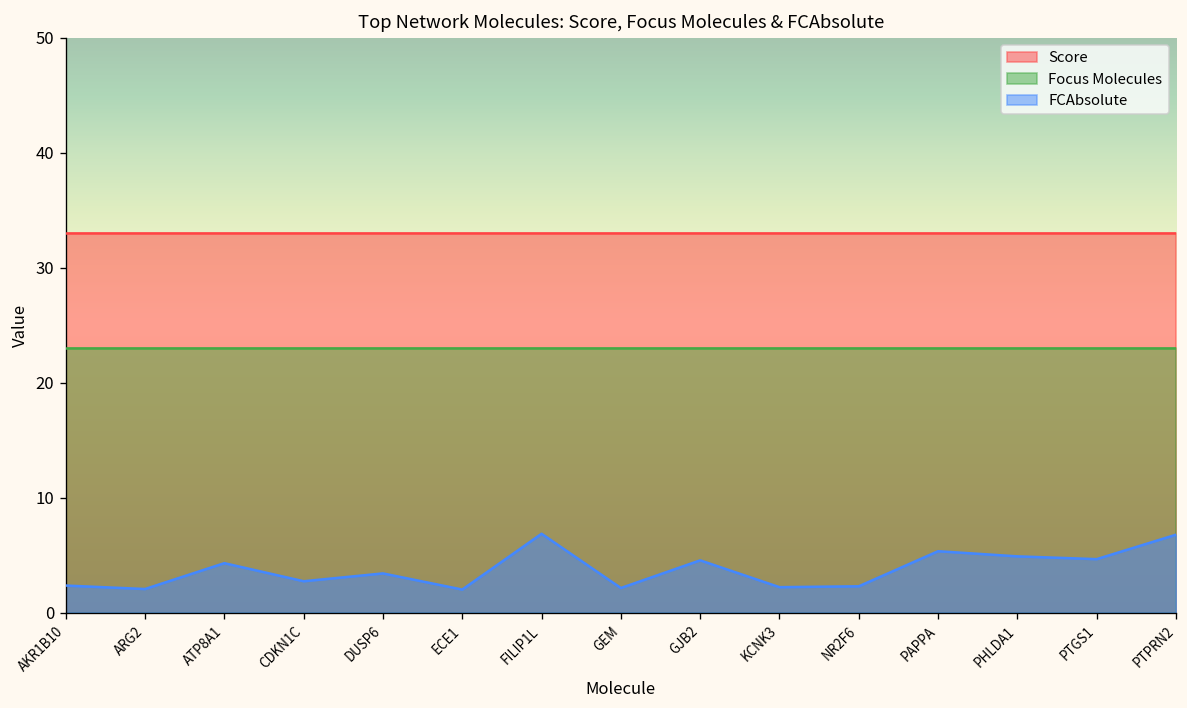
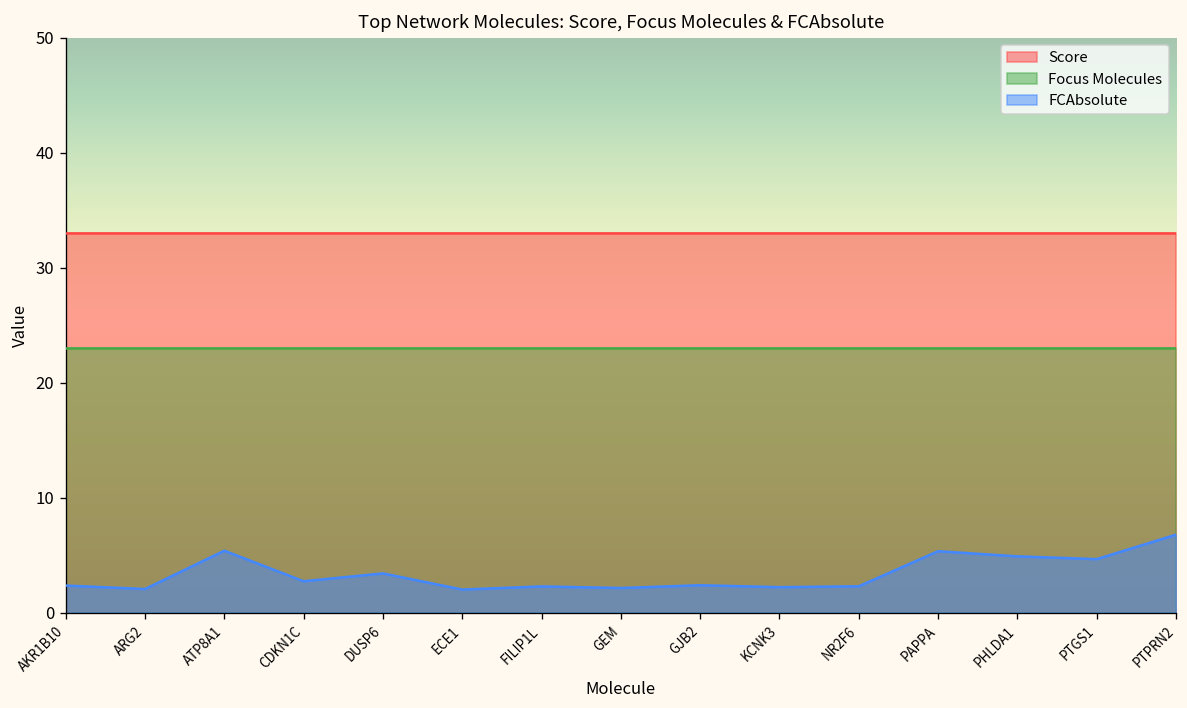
  {
    "Score": {
      "AKR1B10": 33,
      "ARG2": 33,
      "ATP8A1": 33,
      "CDKN1C": 33,
      "DUSP6": 33,
      "ECE1": 33,
      "FILIP1L": 33,
      "GEM": 33,
      "GJB2": 33,
      "KCNK3": 33,
      "NR2F6": 33,
      "PAPPA": 33,
      "PHLDA1": 33,
      "PTGS1": 33,
      "PTPRN2": 33
    },
    "Focus Molecules": {
      "AKR1B10": 23,
      "ARG2": 23,
      "ATP8A1": 23,
      "CDKN1C": 23,
      "DUSP6": 23,
      "ECE1": 23,
      "FILIP1L": 23,
      "GEM": 23,
      "GJB2": 23,
      "KCNK3": 23,
      "NR2F6": 23,
      "PAPPA": 23,
      "PHLDA1": 23,
      "PTGS1": 23,
      "PTPRN2": 23
    },
    "FCAbsolute": {
      "AKR1B10": 2,
      "ARG2": 2,
-     "ATP8A1": 4,
+     "ATP8A1": 5,
      "CDKN1C": 3,
      "DUSP6": 3,
      "ECE1": 2,
-     "FILIP1L": 7,
+     "FILIP1L": 2,
      "GEM": 2,
-     "GJB2": 5,
+     "GJB2": 2,
      "KCNK3": 2,
      "NR2F6": 2,
      "PAPPA": 5,
      "PHLDA1": 5,
      "PTGS1": 5,
      "PTPRN2": 7
    }
  }
